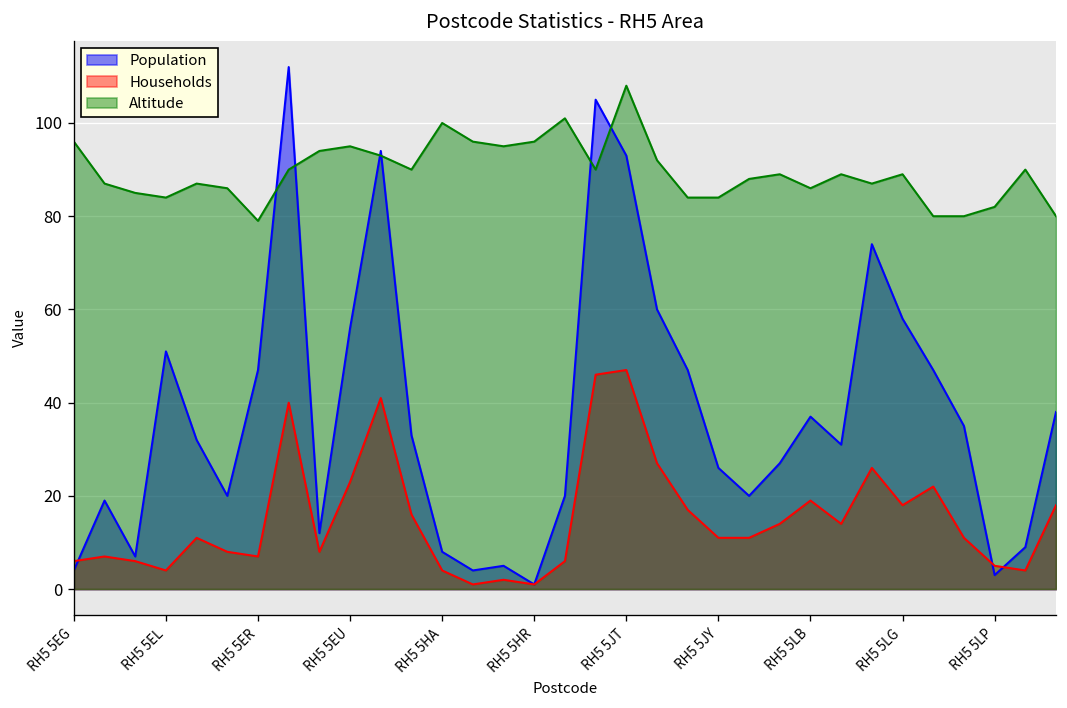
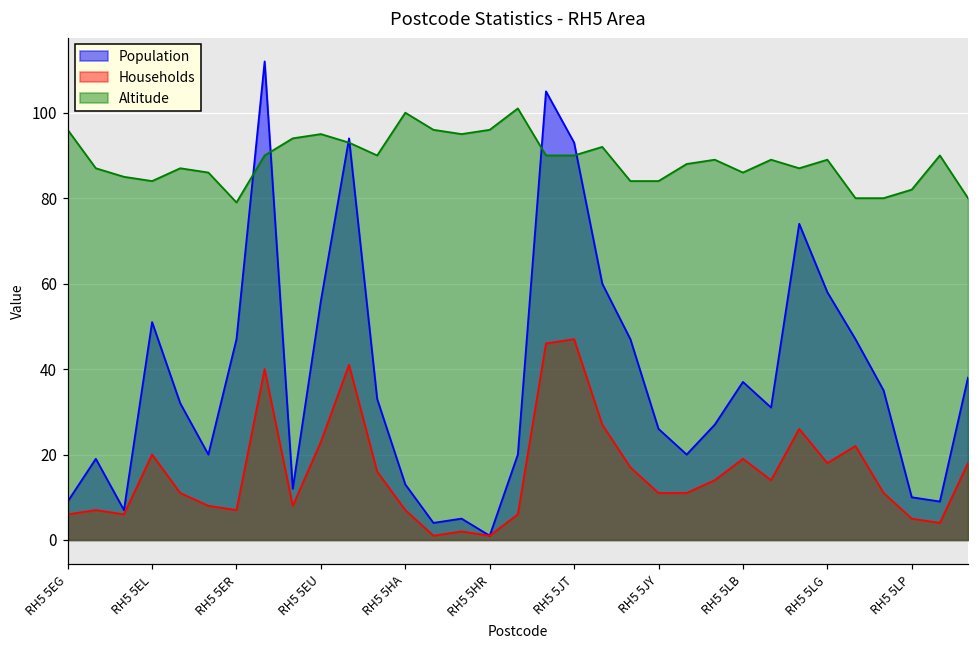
  {
    "Population": {
-     "RH5 5EG": 4,
+     "RH5 5EG": 9,
      "RH5 5EL": 51,
      "RH5 5ER": 47,
      "RH5 5EU": 56,
-     "RH5 5HA": 8,
+     "RH5 5HA": 13,
      "RH5 5JT": 93,
      "RH5 5JY": 26,
      "RH5 5LB": 37,
      "RH5 5LG": 58,
-     "RH5 5LP": 3
+     "RH5 5LP": 10
    },
    "Households": {
      "RH5 5EG": 6,
-     "RH5 5EL": 4,
+     "RH5 5EL": 20,
      "RH5 5ER": 7,
      "RH5 5EU": 23,
-     "RH5 5HA": 4,
+     "RH5 5HA": 7,
      "RH5 5JT": 47,
      "RH5 5JY": 11,
      "RH5 5LB": 19,
      "RH5 5LG": 18,
      "RH5 5LP": 5
    },
    "Altitude": {
      "RH5 5EG": 96,
      "RH5 5EL": 84,
      "RH5 5ER": 79,
      "RH5 5EU": 95,
      "RH5 5HA": 100,
      "RH5 5HR": 96,
-     "RH5 5JT": 108,
+     "RH5 5JT": 90,
      "RH5 5JY": 84,
      "RH5 5LB": 86,
      "RH5 5LG": 89,
      "RH5 5LP": 82
    }
  }
